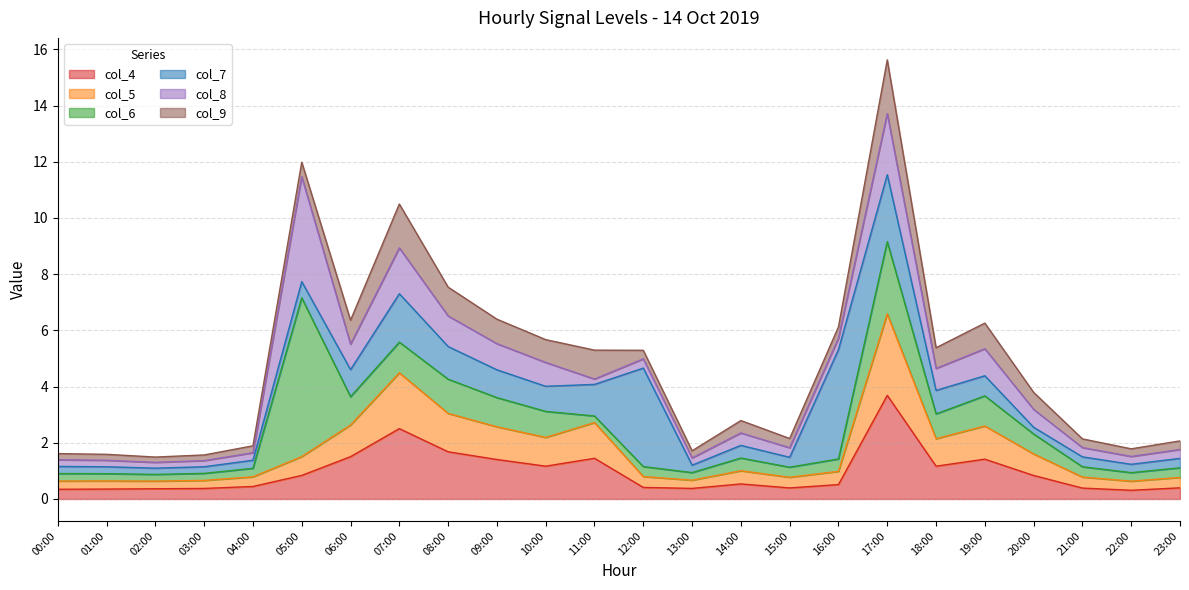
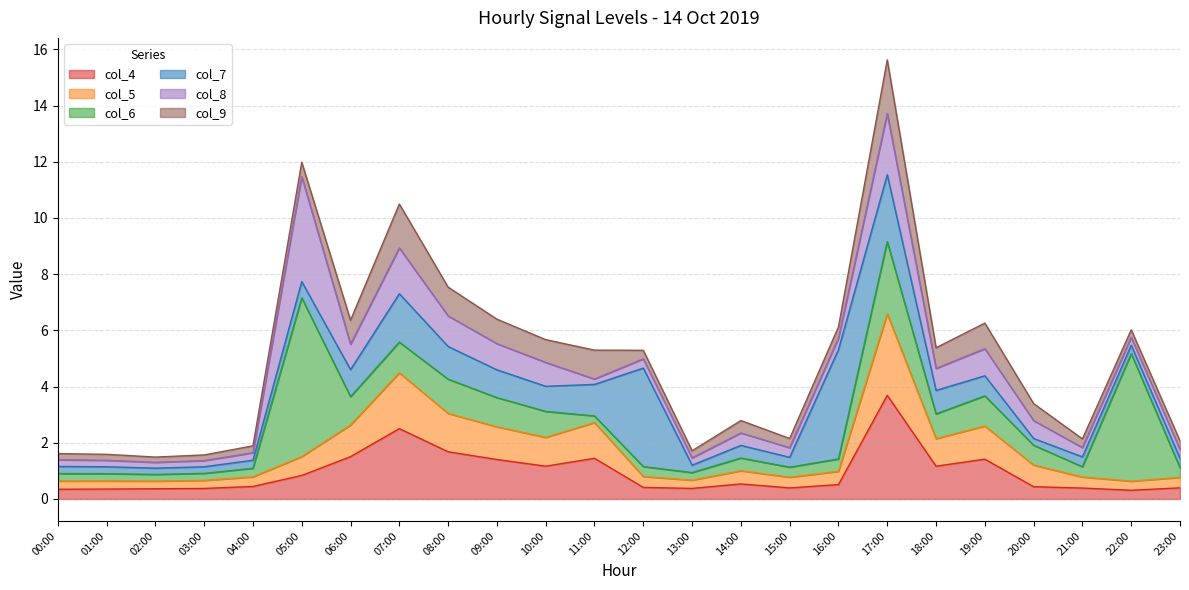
  {
    "col_4": {
      "00:00": 0.3,
      "01:00": 0.4,
      "02:00": 0.4,
      "03:00": 0.4,
      "04:00": 0.4,
      "05:00": 0.8,
      "06:00": 1.5,
      "07:00": 2.5,
      "08:00": 1.7,
      "09:00": 1.4,
      "10:00": 1.2,
      "11:00": 1.4,
      "12:00": 0.4,
      "13:00": 0.4,
      "14:00": 0.5,
      "15:00": 0.4,
      "16:00": 0.5,
      "17:00": 3.7,
      "18:00": 1.2,
      "19:00": 1.4,
-     "20:00": 0.8,
+     "20:00": 0.4,
      "21:00": 0.4,
      "22:00": 0.3,
      "23:00": 0.4
    },
    "col_5": {
      "00:00": 0.3,
      "01:00": 0.3,
      "02:00": 0.3,
      "03:00": 0.3,
      "04:00": 0.3,
      "05:00": 0.7,
      "06:00": 1.1,
      "07:00": 2.0,
      "08:00": 1.4,
      "09:00": 1.2,
      "10:00": 1.0,
      "11:00": 1.3,
      "12:00": 0.4,
      "13:00": 0.3,
      "14:00": 0.5,
      "15:00": 0.4,
      "16:00": 0.5,
      "17:00": 2.9,
      "18:00": 1.0,
      "19:00": 1.2,
      "20:00": 0.8,
      "21:00": 0.4,
      "22:00": 0.3,
      "23:00": 0.4
    },
    "col_6": {
      "00:00": 0.3,
      "01:00": 0.3,
      "02:00": 0.2,
      "03:00": 0.3,
      "04:00": 0.3,
      "05:00": 5.6,
      "06:00": 1.0,
      "07:00": 1.1,
      "08:00": 1.2,
      "09:00": 1.0,
      "10:00": 0.9,
      "11:00": 0.2,
      "12:00": 0.4,
      "13:00": 0.3,
      "14:00": 0.5,
      "15:00": 0.4,
      "16:00": 0.4,
      "17:00": 2.6,
      "18:00": 0.9,
      "19:00": 1.1,
      "20:00": 0.7,
      "21:00": 0.4,
-     "22:00": 0.3,
+     "22:00": 4.5,
      "23:00": 0.3
    },
    "col_7": {
      "00:00": 0.3,
      "01:00": 0.2,
      "02:00": 0.2,
      "03:00": 0.2,
      "04:00": 0.3,
      "05:00": 0.6,
      "06:00": 1.0,
      "07:00": 1.7,
      "08:00": 1.2,
      "09:00": 1.0,
      "10:00": 0.9,
      "11:00": 1.1,
      "12:00": 3.5,
      "13:00": 0.3,
      "14:00": 0.5,
      "15:00": 0.4,
      "16:00": 3.9,
      "17:00": 2.4,
      "18:00": 0.8,
      "19:00": 0.7,
      "20:00": 0.2,
      "21:00": 0.4,
      "22:00": 0.3,
      "23:00": 0.3
    },
    "col_8": {
      "00:00": 0.2,
      "01:00": 0.2,
      "02:00": 0.2,
      "03:00": 0.2,
      "04:00": 0.3,
      "05:00": 3.7,
      "06:00": 0.9,
      "07:00": 1.6,
      "08:00": 1.1,
      "09:00": 0.9,
      "10:00": 0.8,
      "11:00": 0.2,
      "12:00": 0.3,
      "13:00": 0.3,
      "14:00": 0.4,
      "15:00": 0.3,
      "16:00": 0.4,
      "17:00": 2.2,
      "18:00": 0.8,
      "19:00": 1.0,
      "20:00": 0.6,
      "21:00": 0.3,
      "22:00": 0.3,
      "23:00": 0.3
    },
    "col_9": {
      "00:00": 0.2,
      "01:00": 0.2,
      "02:00": 0.2,
      "03:00": 0.2,
      "04:00": 0.2,
      "05:00": 0.5,
      "06:00": 0.9,
      "07:00": 1.6,
      "08:00": 1.0,
      "09:00": 0.9,
      "10:00": 0.8,
      "11:00": 1.0,
      "12:00": 0.3,
      "13:00": 0.3,
      "14:00": 0.4,
      "15:00": 0.3,
      "16:00": 0.4,
      "17:00": 1.9,
      "18:00": 0.7,
      "19:00": 0.9,
      "20:00": 0.6,
      "21:00": 0.3,
      "22:00": 0.3,
      "23:00": 0.3
    }
  }
